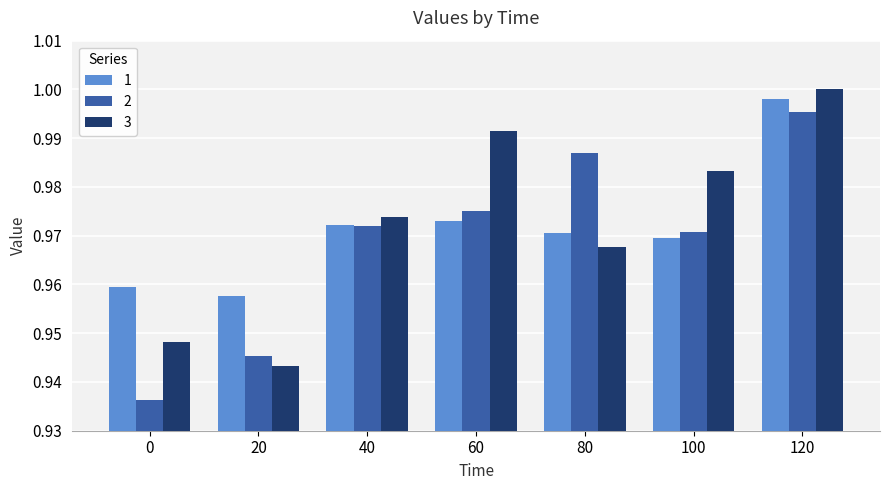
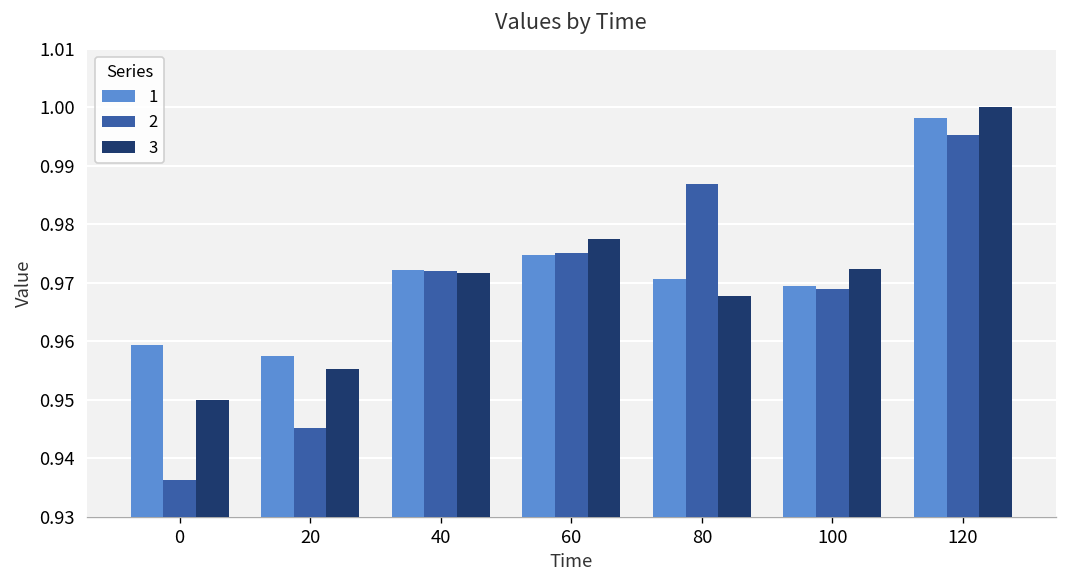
  {
    "1": {
      "0": 0.959,
      "20": 0.958,
      "40": 0.972,
-     "60": 0.973,
+     "60": 0.975,
      "80": 0.971,
      "100": 0.969,
      "120": 0.998
    },
    "2": {
      "0": 0.936,
      "20": 0.945,
      "40": 0.972,
      "60": 0.975,
      "80": 0.987,
-     "100": 0.971,
+     "100": 0.969,
      "120": 0.995
    },
    "3": {
-     "0": 0.948,
-     "20": 0.943,
-     "40": 0.974,
-     "60": 0.991,
+     "0": 0.950,
+     "20": 0.955,
+     "40": 0.972,
+     "60": 0.977,
      "80": 0.968,
-     "100": 0.983,
+     "100": 0.972,
      "120": 1.000
    }
  }
